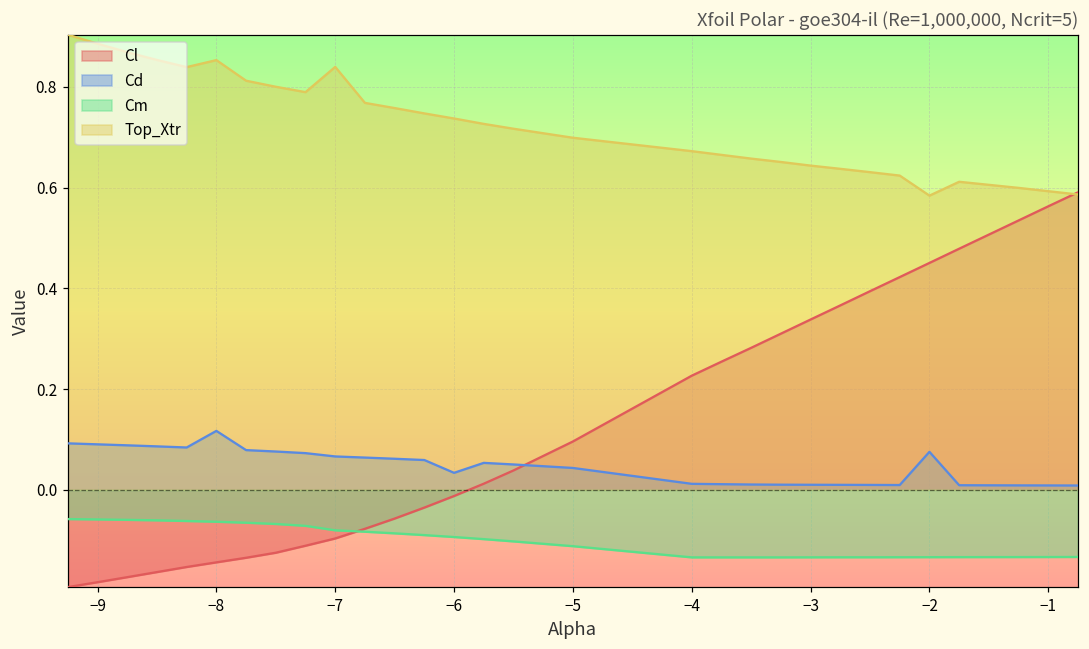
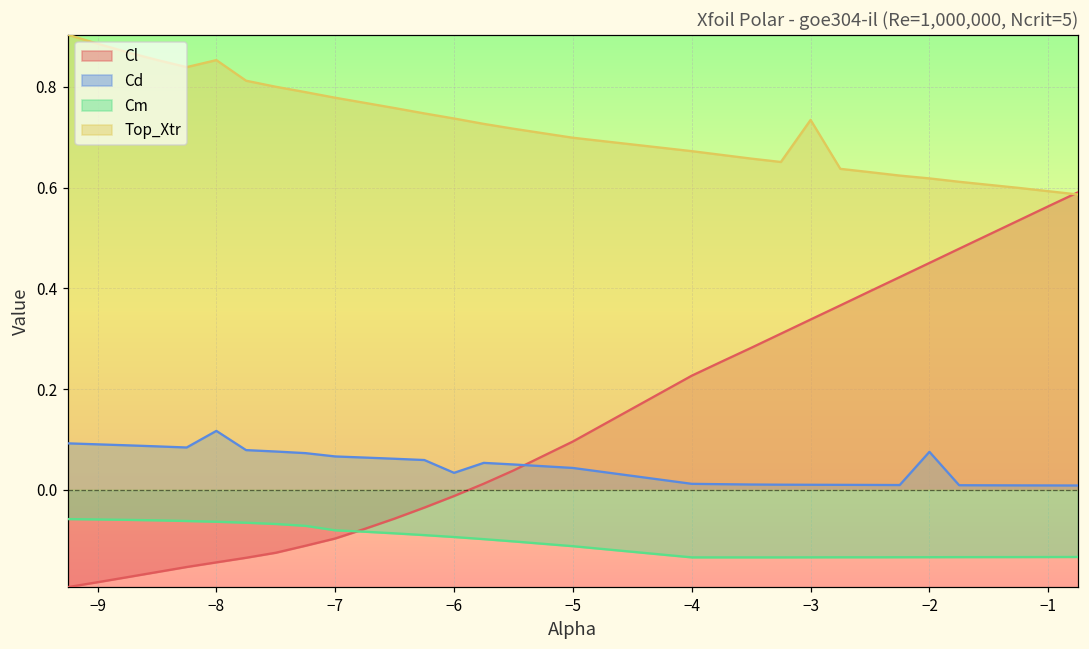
  {
    "Cd": {
      "−9": 0.09,
      "−8": 0.12,
      "−7": 0.07,
      "−6": 0.03,
      "−5": 0.04,
      "−4": 0.01,
      "−3": 0.01,
      "−2": 0.08,
      "−1": 0.01
    },
    "Top_Xtr": {
      "−8": 0.85,
-     "−7": 0.84,
+     "−7": 0.78,
      "−6": 0.74,
      "−5": 0.70,
      "−4": 0.67,
-     "−3": 0.64,
-     "−2": 0.58,
+     "−3": 0.73,
+     "−2": 0.62,
      "−1": 0.59
    }
  }
